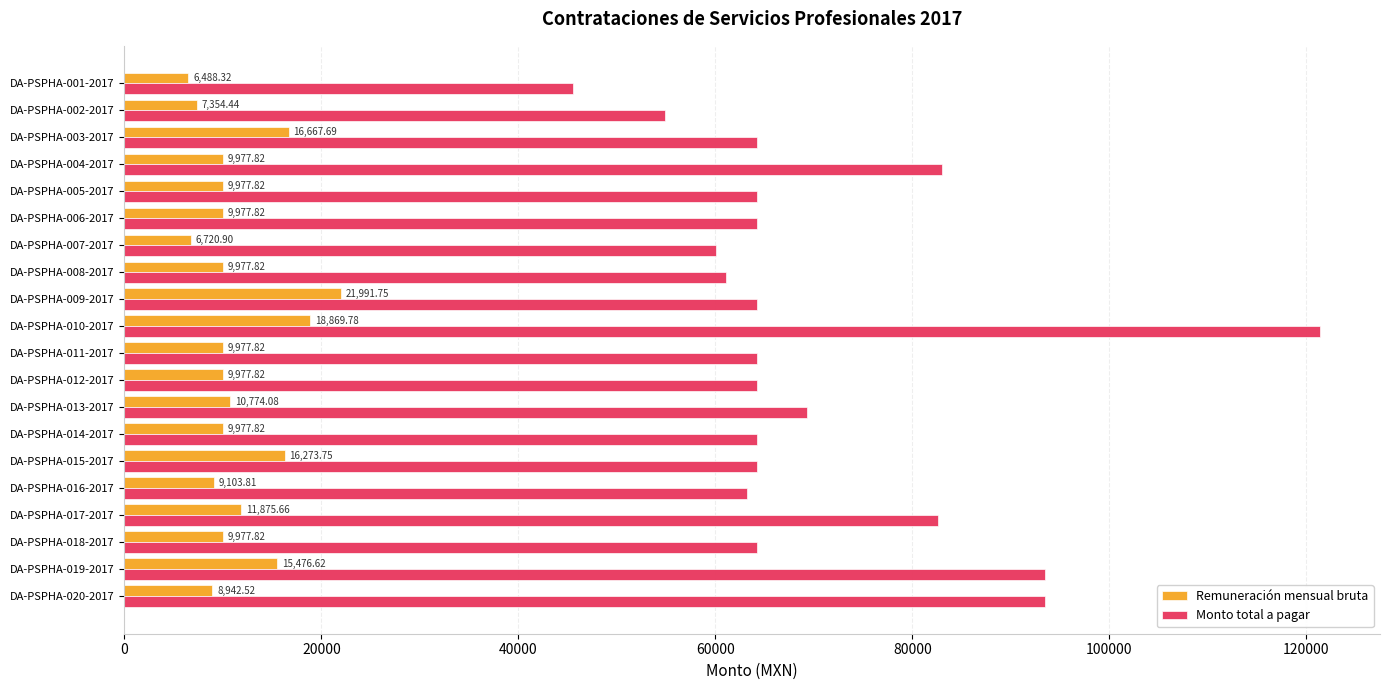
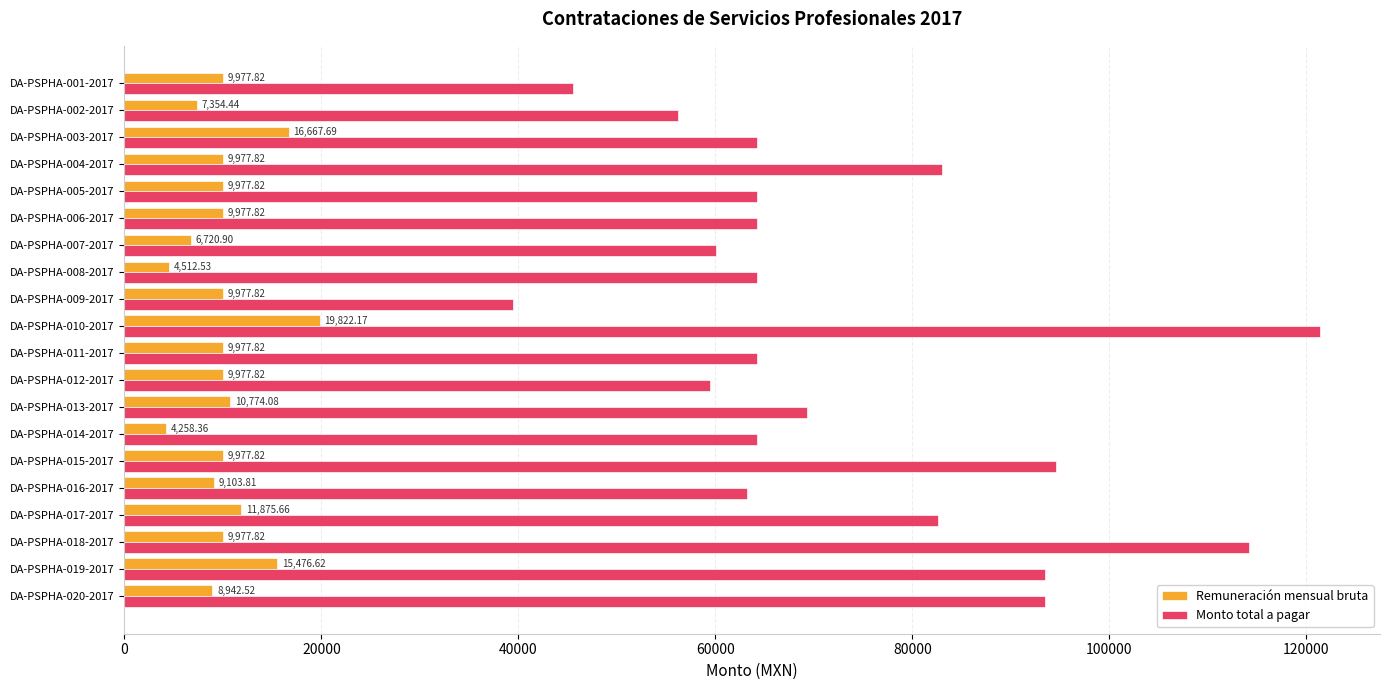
  {
    "Remuneración mensual bruta": {
-     "DA-PSPHA-001-2017": "6,488.32",
+     "DA-PSPHA-001-2017": "9,977.82",
      "DA-PSPHA-002-2017": "7,354.44",
      "DA-PSPHA-003-2017": "16,667.69",
      "DA-PSPHA-004-2017": "9,977.82",
      "DA-PSPHA-005-2017": "9,977.82",
      "DA-PSPHA-006-2017": "9,977.82",
      "DA-PSPHA-007-2017": "6,720.90",
-     "DA-PSPHA-008-2017": "9,977.82",
-     "DA-PSPHA-009-2017": "21,991.75",
-     "DA-PSPHA-010-2017": "18,869.78",
+     "DA-PSPHA-008-2017": "4,512.53",
+     "DA-PSPHA-009-2017": "9,977.82",
+     "DA-PSPHA-010-2017": "19,822.17",
      "DA-PSPHA-011-2017": "9,977.82",
      "DA-PSPHA-012-2017": "9,977.82",
      "DA-PSPHA-013-2017": "10,774.08",
-     "DA-PSPHA-014-2017": "9,977.82",
-     "DA-PSPHA-015-2017": "16,273.75",
+     "DA-PSPHA-014-2017": "4,258.36",
+     "DA-PSPHA-015-2017": "9,977.82",
      "DA-PSPHA-016-2017": "9,103.81",
      "DA-PSPHA-017-2017": "11,875.66",
      "DA-PSPHA-018-2017": "9,977.82",
      "DA-PSPHA-019-2017": "15,476.62",
      "DA-PSPHA-020-2017": "8,942.52"
    },
    "Monto total a pagar": {
      "DA-PSPHA-001-2017": "46000",
-     "DA-PSPHA-002-2017": "55000",
+     "DA-PSPHA-002-2017": "56000",
      "DA-PSPHA-003-2017": "64000",
      "DA-PSPHA-004-2017": "83000",
      "DA-PSPHA-005-2017": "64000",
      "DA-PSPHA-006-2017": "64000",
      "DA-PSPHA-007-2017": "60000",
-     "DA-PSPHA-008-2017": "61000",
-     "DA-PSPHA-009-2017": "64000",
+     "DA-PSPHA-008-2017": "64000",
+     "DA-PSPHA-009-2017": "39000",
      "DA-PSPHA-010-2017": "121000",
      "DA-PSPHA-011-2017": "64000",
-     "DA-PSPHA-012-2017": "64000",
+     "DA-PSPHA-012-2017": "59000",
      "DA-PSPHA-013-2017": "69000",
      "DA-PSPHA-014-2017": "64000",
-     "DA-PSPHA-015-2017": "64000",
+     "DA-PSPHA-015-2017": "95000",
      "DA-PSPHA-016-2017": "63000",
      "DA-PSPHA-017-2017": "83000",
-     "DA-PSPHA-018-2017": "64000",
+     "DA-PSPHA-018-2017": "114000",
      "DA-PSPHA-019-2017": "93000",
      "DA-PSPHA-020-2017": "93000"
    }
  }
